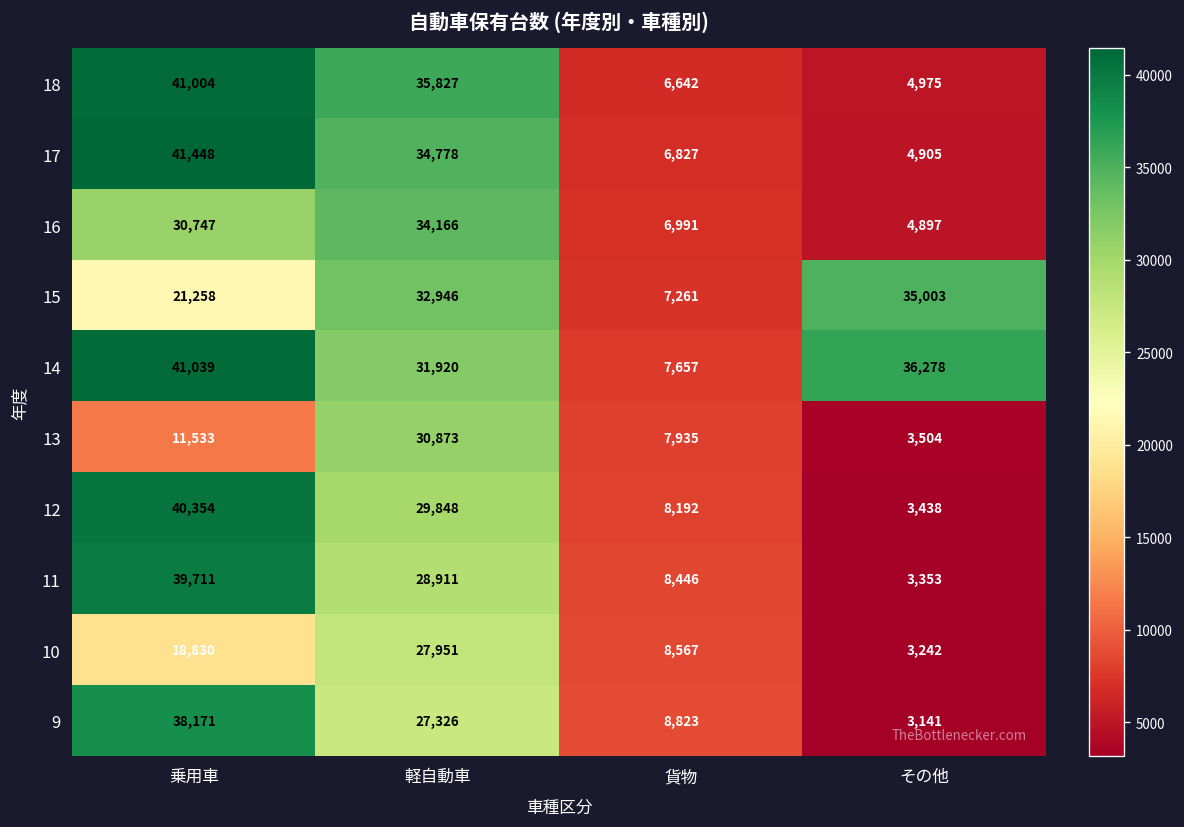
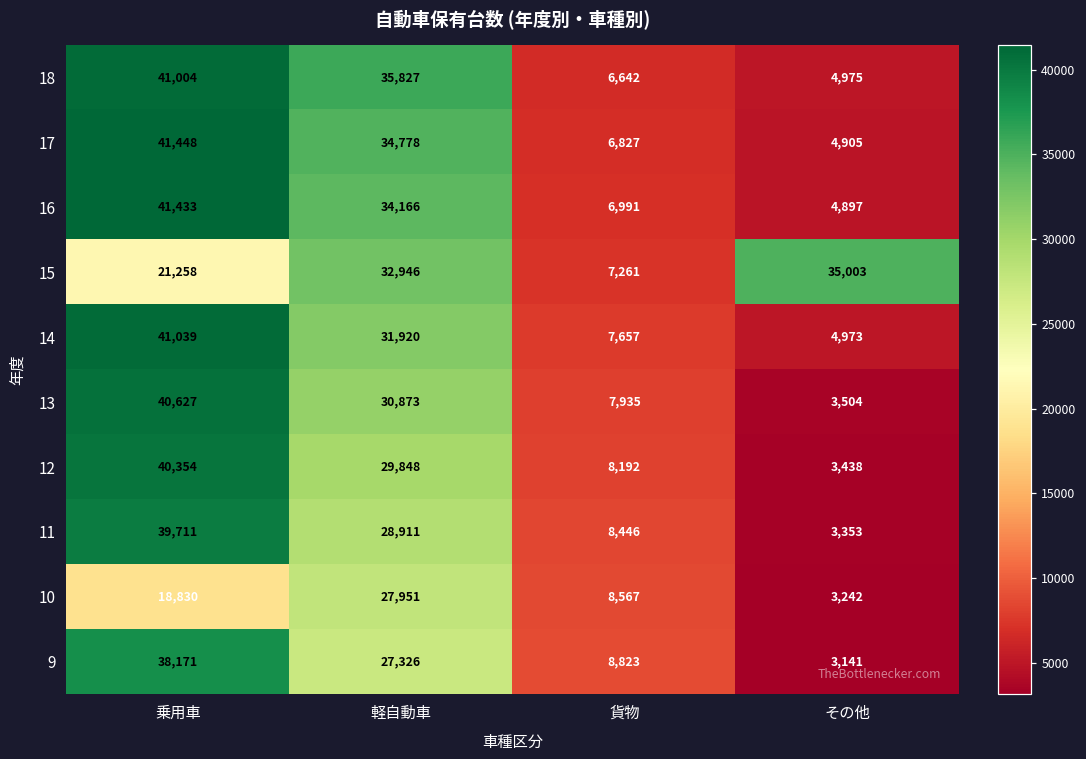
  {
    "18": {
      "乗用車": "41,004",
      "軽自動車": "35,827",
      "貨物": "6,642",
      "その他": "4,975"
    },
    "17": {
      "乗用車": "41,448",
      "軽自動車": "34,778",
      "貨物": "6,827",
      "その他": "4,905"
    },
    "16": {
-     "乗用車": "30,747",
+     "乗用車": "41,433",
      "軽自動車": "34,166",
      "貨物": "6,991",
      "その他": "4,897"
    },
    "15": {
      "乗用車": "21,258",
      "軽自動車": "32,946",
      "貨物": "7,261",
      "その他": "35,003"
    },
    "14": {
      "乗用車": "41,039",
      "軽自動車": "31,920",
      "貨物": "7,657",
-     "その他": "36,278"
+     "その他": "4,973"
    },
    "13": {
-     "乗用車": "11,533",
+     "乗用車": "40,627",
      "軽自動車": "30,873",
      "貨物": "7,935",
      "その他": "3,504"
    },
    "12": {
      "乗用車": "40,354",
      "軽自動車": "29,848",
      "貨物": "8,192",
      "その他": "3,438"
    },
    "11": {
      "乗用車": "39,711",
      "軽自動車": "28,911",
      "貨物": "8,446",
      "その他": "3,353"
    },
    "10": {
      "乗用車": "18,830",
      "軽自動車": "27,951",
      "貨物": "8,567",
      "その他": "3,242"
    },
    "9": {
      "乗用車": "38,171",
      "軽自動車": "27,326",
      "貨物": "8,823"
    }
  }
